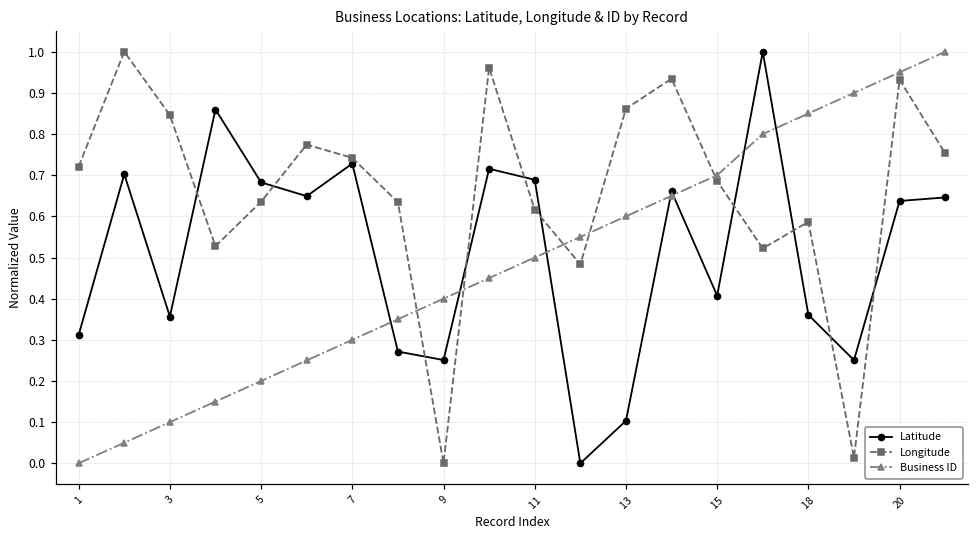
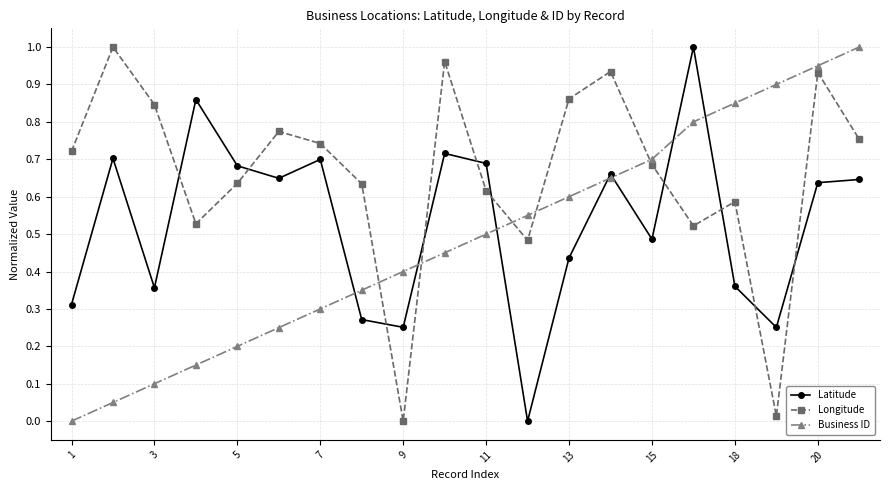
  {
    "Latitude": {
      "1": 0.31,
      "3": 0.36,
      "5": 0.68,
-     "7": 0.73,
+     "7": 0.70,
      "9": 0.25,
      "11": 0.69,
-     "13": 0.10,
-     "15": 0.41,
+     "13": 0.44,
+     "15": 0.49,
      "18": 0.36,
      "20": 0.64
    }
  }
